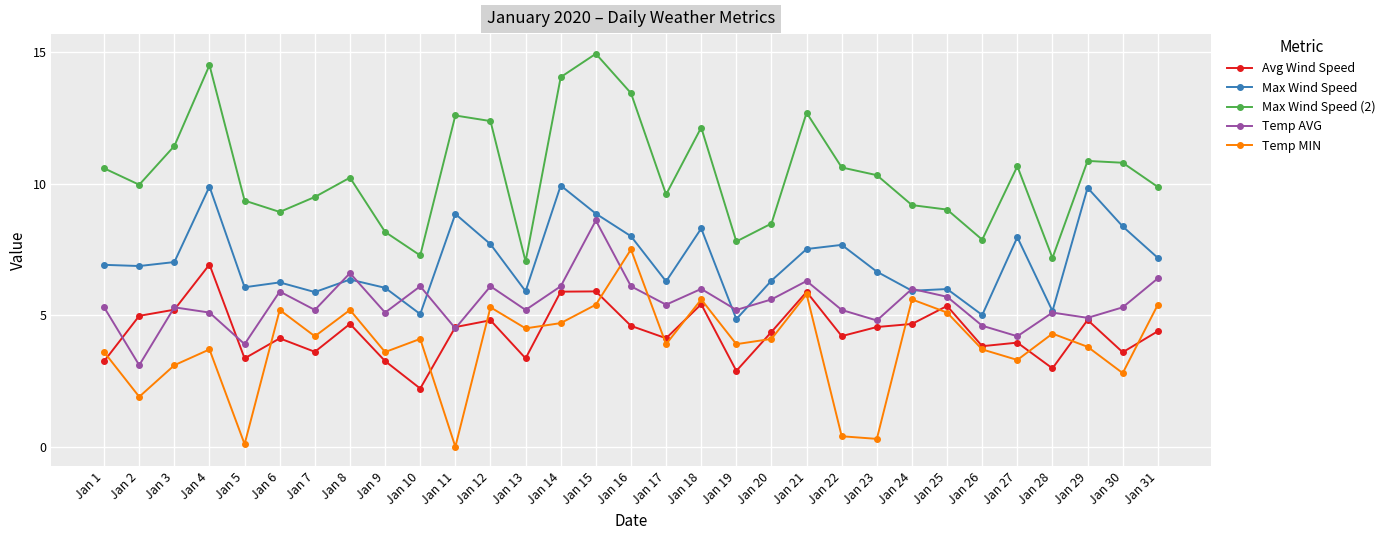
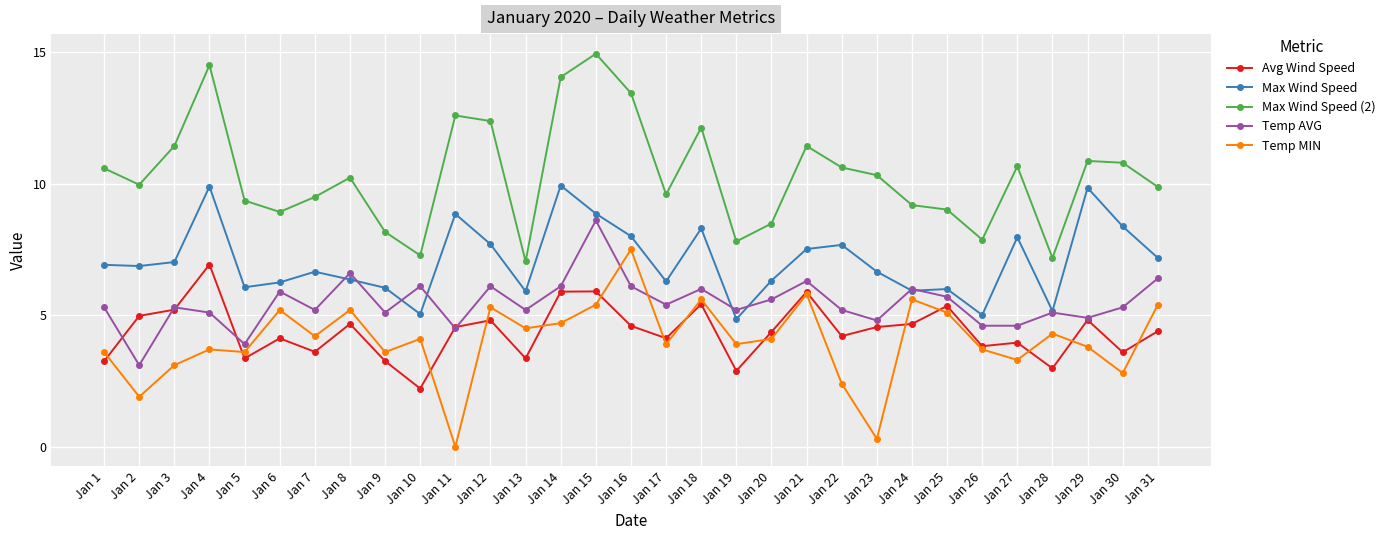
  {
    "Avg Wind Speed": {
      "Jan 1": 3.3,
      "Jan 2": 5.0,
      "Jan 4": 6.9,
      "Jan 5": 3.4,
      "Jan 6": 4.1,
      "Jan 7": 3.6,
      "Jan 8": 4.7,
      "Jan 9": 3.3,
      "Jan 10": 2.2,
      "Jan 12": 4.8,
      "Jan 13": 3.4,
      "Jan 14": 5.9,
      "Jan 15": 5.9,
      "Jan 16": 4.6,
      "Jan 17": 4.1,
      "Jan 18": 5.4,
      "Jan 19": 2.9,
      "Jan 20": 4.4,
      "Jan 22": 4.2,
      "Jan 23": 4.6,
      "Jan 24": 4.7,
      "Jan 25": 5.4,
      "Jan 26": 3.8,
      "Jan 27": 4.0,
      "Jan 28": 3.0,
      "Jan 30": 3.6,
      "Jan 31": 4.4
    },
    "Max Wind Speed": {
      "Jan 1": 6.9,
      "Jan 2": 6.9,
      "Jan 3": 7.0,
      "Jan 4": 9.9,
      "Jan 5": 6.1,
      "Jan 6": 6.2,
-     "Jan 7": 5.9,
+     "Jan 7": 6.7,
      "Jan 8": 6.4,
      "Jan 9": 6.0,
      "Jan 10": 5.0,
      "Jan 11": 8.8,
      "Jan 12": 7.7,
      "Jan 13": 5.9,
      "Jan 14": 9.9,
      "Jan 15": 8.9,
      "Jan 16": 8.0,
      "Jan 17": 6.3,
      "Jan 18": 8.3,
      "Jan 19": 4.9,
      "Jan 20": 6.3,
      "Jan 21": 7.5,
      "Jan 22": 7.7,
      "Jan 23": 6.7,
      "Jan 25": 6.0,
      "Jan 26": 5.0,
      "Jan 27": 8.0,
      "Jan 29": 9.8,
      "Jan 30": 8.4,
      "Jan 31": 7.2
    },
    "Max Wind Speed (2)": {
      "Jan 1": 10.6,
      "Jan 2": 10.0,
      "Jan 3": 11.4,
      "Jan 4": 14.5,
      "Jan 5": 9.4,
      "Jan 6": 8.9,
      "Jan 7": 9.5,
      "Jan 8": 10.2,
      "Jan 9": 8.2,
      "Jan 10": 7.3,
      "Jan 11": 12.6,
      "Jan 12": 12.4,
      "Jan 13": 7.0,
      "Jan 14": 14.0,
      "Jan 15": 14.9,
      "Jan 16": 13.4,
      "Jan 17": 9.6,
      "Jan 18": 12.1,
      "Jan 19": 7.8,
      "Jan 20": 8.5,
-     "Jan 21": 12.7,
+     "Jan 21": 11.4,
      "Jan 22": 10.6,
      "Jan 23": 10.3,
      "Jan 24": 9.2,
      "Jan 25": 9.0,
      "Jan 26": 7.9,
      "Jan 27": 10.7,
      "Jan 28": 7.2,
      "Jan 29": 10.9,
      "Jan 30": 10.8,
      "Jan 31": 9.9
    },
    "Temp AVG": {
      "Jan 1": 5.3,
      "Jan 2": 3.1,
      "Jan 4": 5.1,
      "Jan 5": 3.9,
      "Jan 6": 5.9,
      "Jan 7": 5.2,
      "Jan 8": 6.6,
      "Jan 9": 5.1,
      "Jan 10": 6.1,
      "Jan 12": 6.1,
      "Jan 13": 5.2,
      "Jan 14": 6.1,
      "Jan 15": 8.6,
      "Jan 16": 6.1,
      "Jan 17": 5.4,
      "Jan 18": 6.0,
      "Jan 19": 5.2,
      "Jan 20": 5.6,
      "Jan 21": 6.3,
      "Jan 22": 5.2,
      "Jan 23": 4.8,
      "Jan 25": 5.7,
      "Jan 26": 4.6,
-     "Jan 27": 4.2,
+     "Jan 27": 4.6,
      "Jan 30": 5.3,
      "Jan 31": 6.4
    },
    "Temp MIN": {
      "Jan 1": 3.6,
      "Jan 2": 1.9,
      "Jan 3": 3.1,
      "Jan 4": 3.7,
-     "Jan 5": 0.1,
+     "Jan 5": 3.6,
      "Jan 6": 5.2,
      "Jan 7": 4.2,
      "Jan 8": 5.2,
      "Jan 9": 3.6,
      "Jan 10": 4.1,
      "Jan 11": 0.0,
      "Jan 12": 5.3,
      "Jan 13": 4.5,
      "Jan 14": 4.7,
      "Jan 15": 5.4,
      "Jan 16": 7.5,
      "Jan 17": 3.9,
      "Jan 18": 5.6,
      "Jan 19": 3.9,
      "Jan 20": 4.1,
-     "Jan 22": 0.4,
+     "Jan 22": 2.4,
      "Jan 23": 0.3,
      "Jan 24": 5.6,
      "Jan 25": 5.1,
      "Jan 26": 3.7,
      "Jan 27": 3.3,
      "Jan 28": 4.3,
      "Jan 29": 3.8,
      "Jan 30": 2.8,
      "Jan 31": 5.4
    }
  }
